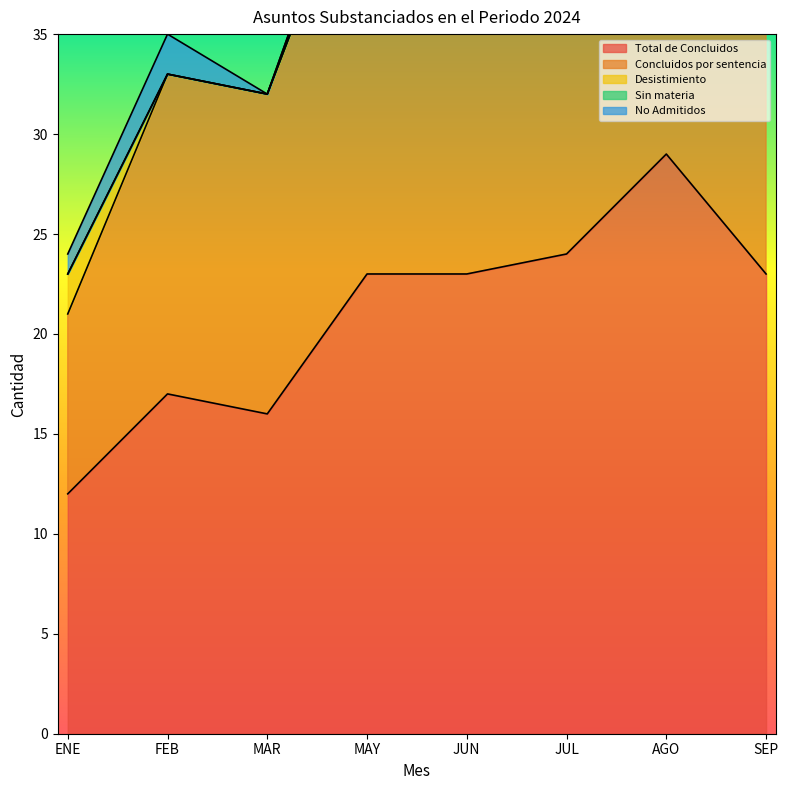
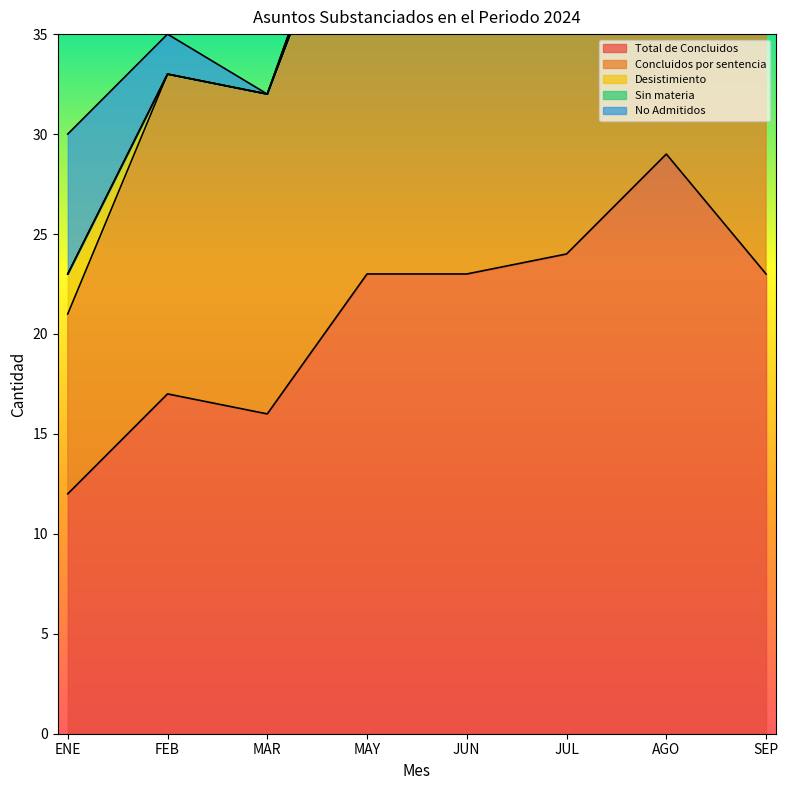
  {
    "No Admitidos": {
-     "ENE": 1,
+     "ENE": 7,
      "FEB": 2
    }
  }
